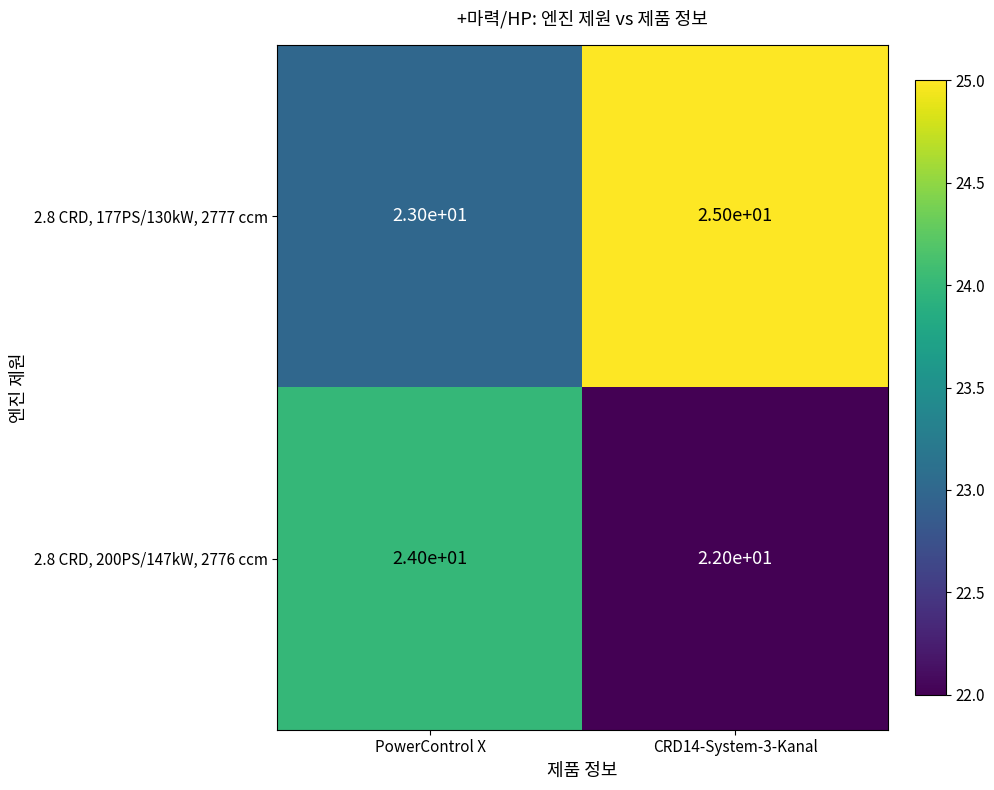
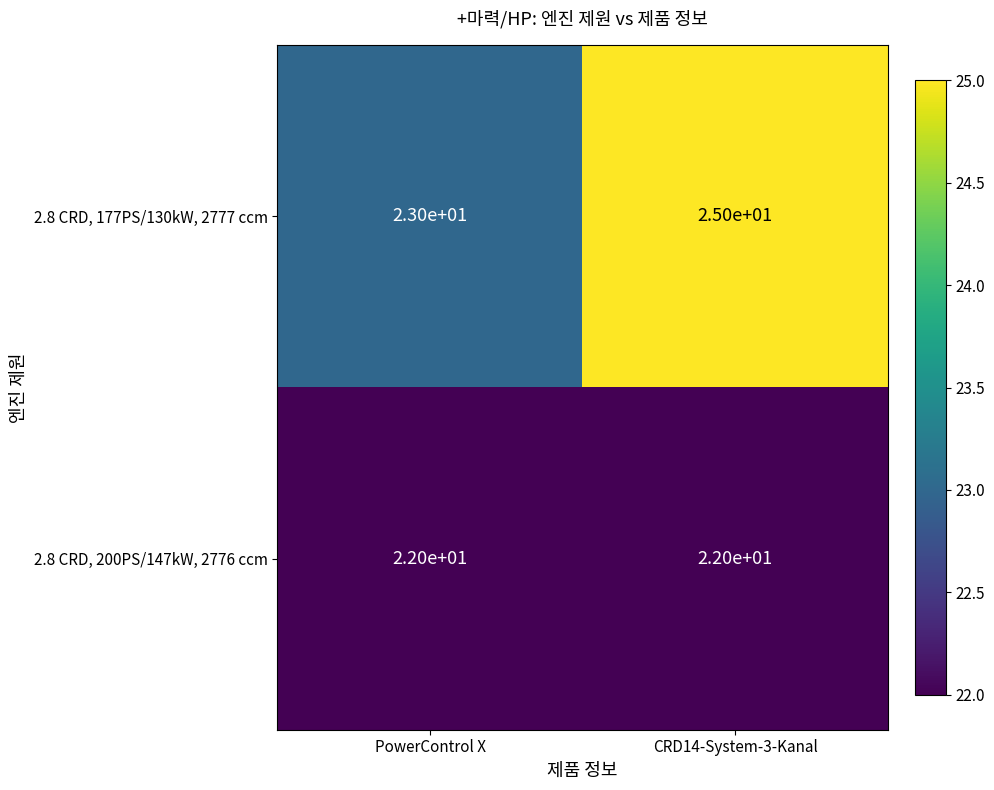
  {
    "2.8 CRD, 177PS/130kW, 2777 ccm": {
      "PowerControl X": "2.30e+01",
      "CRD14-System-3-Kanal": "2.50e+01"
    },
    "2.8 CRD, 200PS/147kW, 2776 ccm": {
-     "PowerControl X": "2.40e+01",
+     "PowerControl X": "2.20e+01",
      "CRD14-System-3-Kanal": "2.20e+01"
    }
  }
